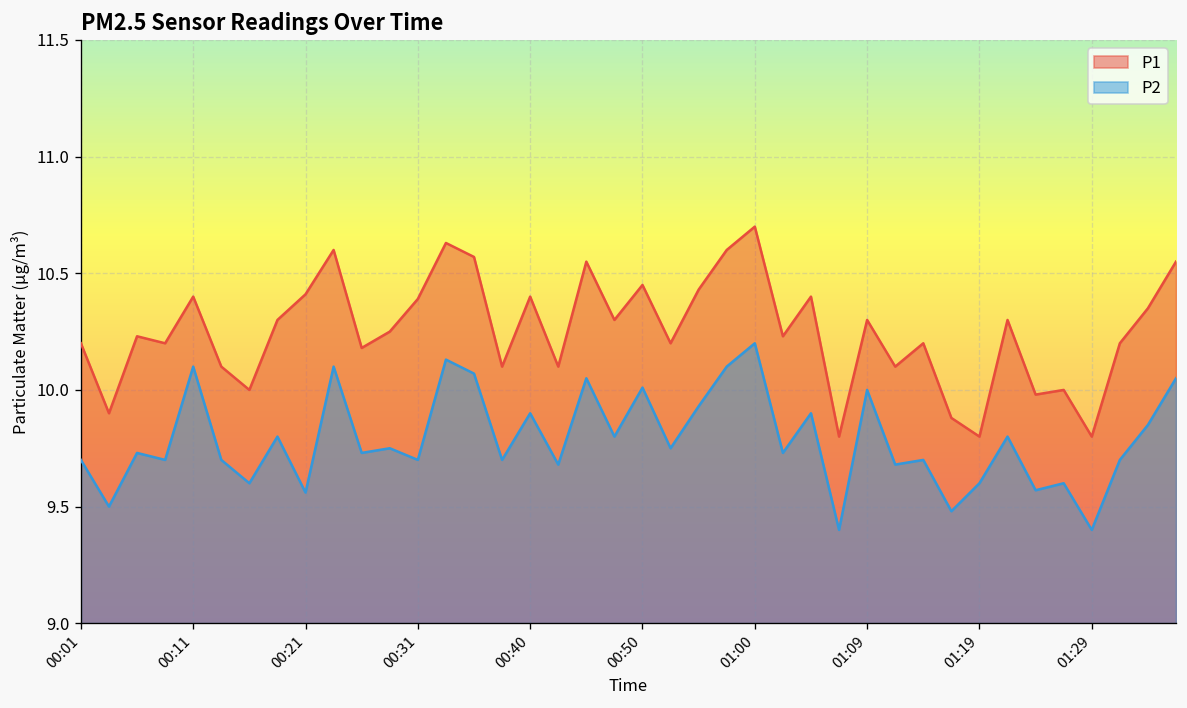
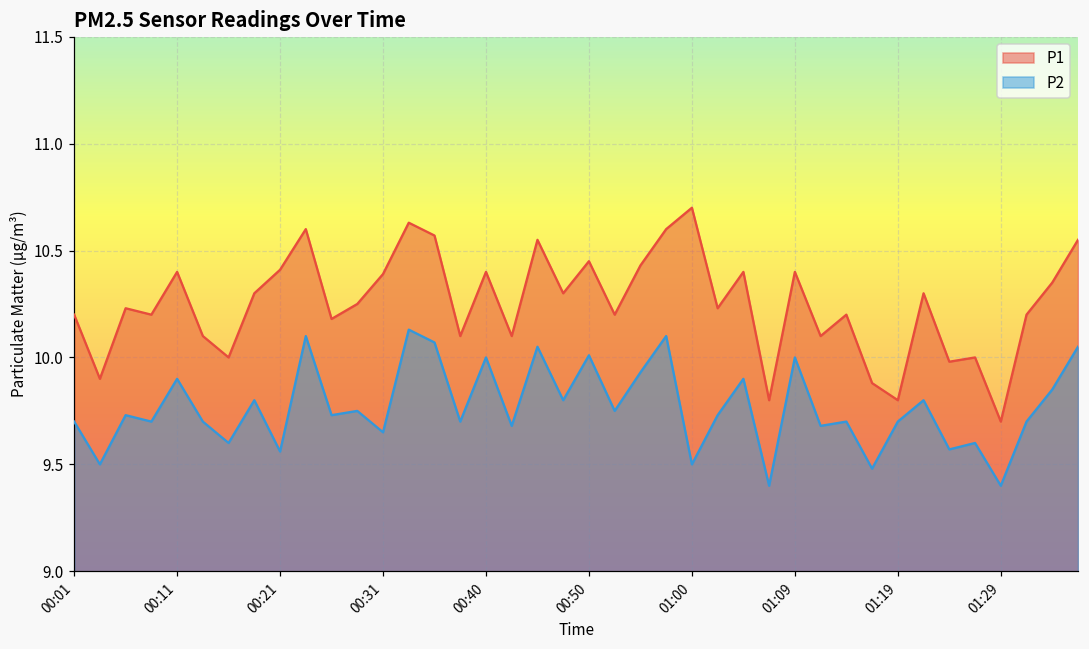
  {
    "P1": {
      "00:01": 10.2,
      "00:11": 10.4,
      "00:21": 10.4,
      "00:31": 10.4,
      "00:40": 10.4,
      "00:50": 10.45,
      "01:00": 10.7,
-     "01:09": 10.3,
+     "01:09": 10.4,
      "01:19": 9.8,
-     "01:29": 9.8
+     "01:29": 9.7
    },
    "P2": {
      "00:01": 9.70,
-     "00:11": 10.1,
+     "00:11": 9.9,
      "00:21": 9.56,
-     "00:31": 9.70,
-     "00:40": 9.9,
+     "00:31": 9.65,
+     "00:40": 10.0,
      "00:50": 10.01,
-     "01:00": 10.2,
+     "01:00": 9.5,
      "01:09": 10.00,
-     "01:19": 9.6,
+     "01:19": 9.7,
      "01:29": 9.40
    }
  }
